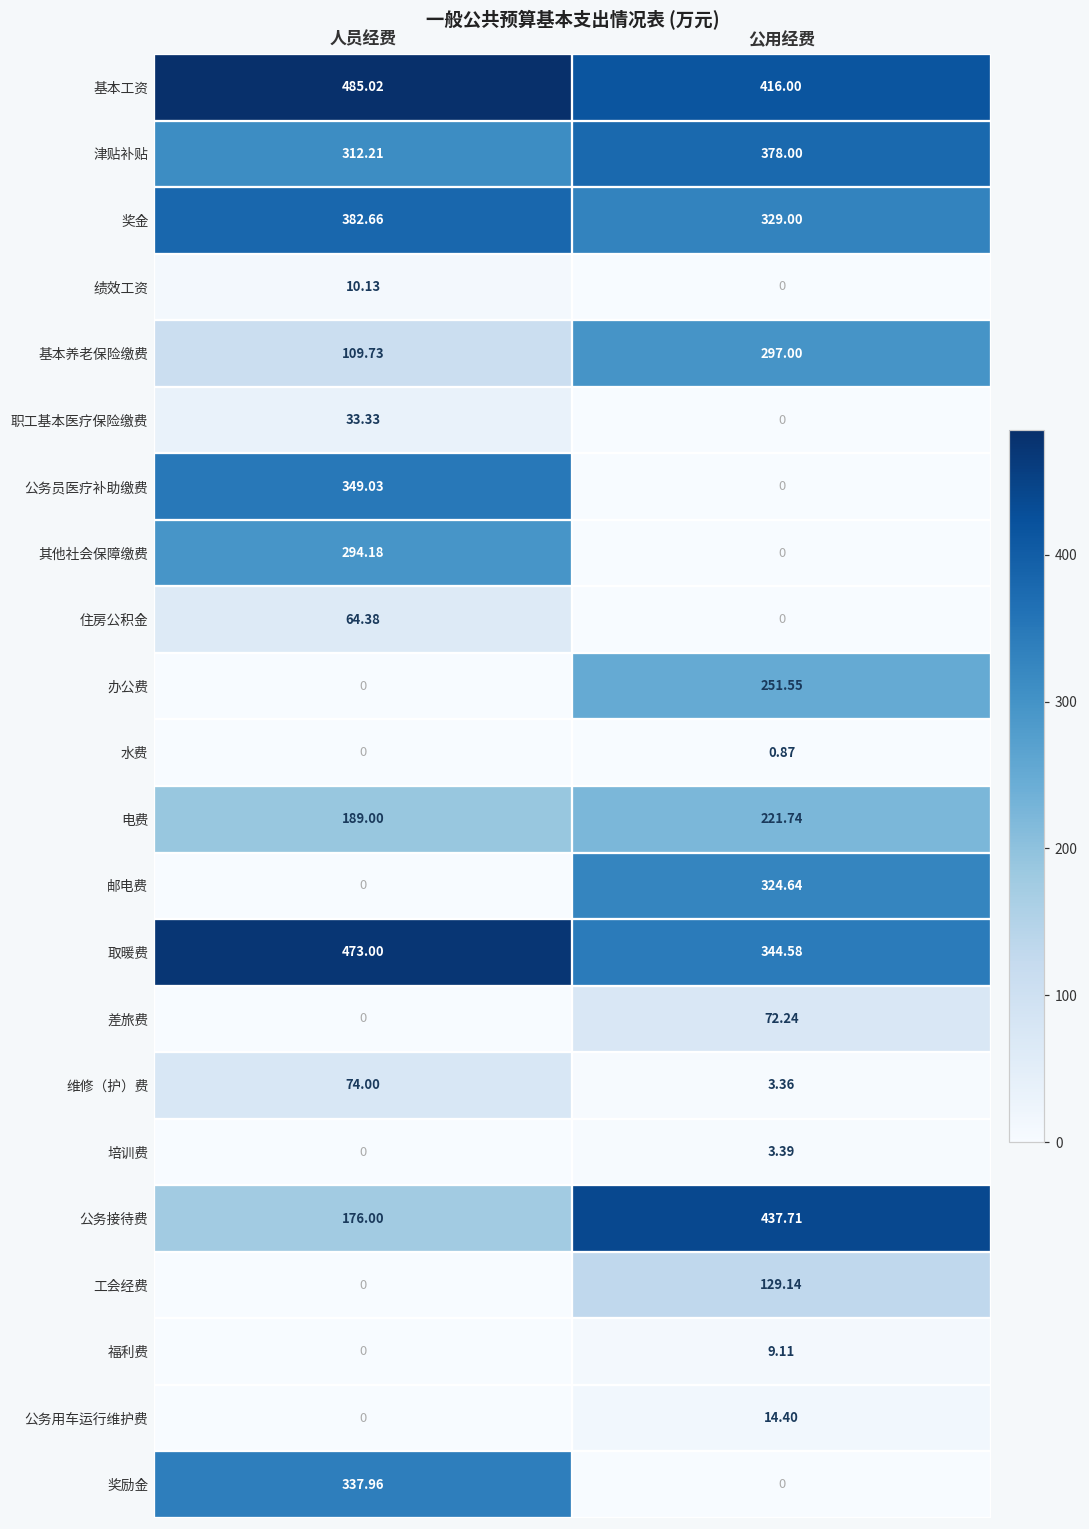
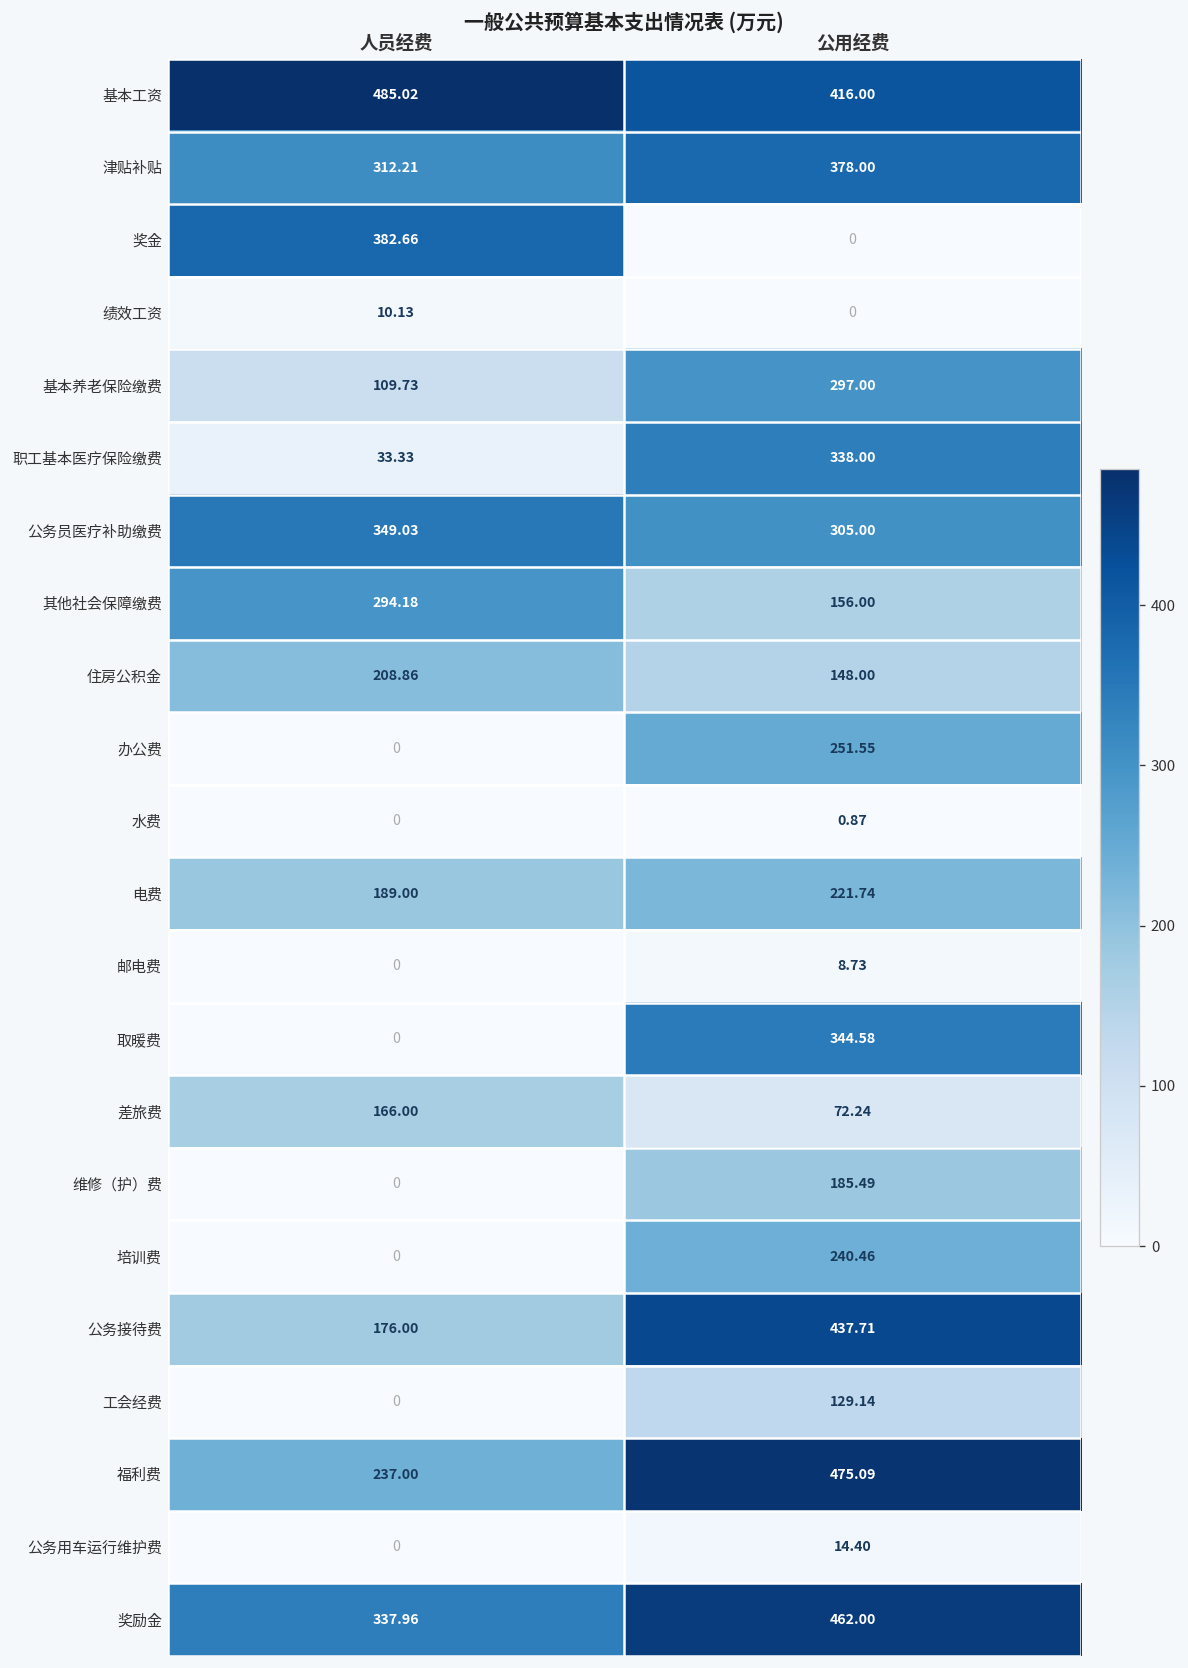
  {
    "基本工资": {
      "人员经费": 485.02,
      "公用经费": 416.00
    },
    "津贴补贴": {
      "人员经费": 312.21,
      "公用经费": 378.00
    },
    "奖金": {
      "人员经费": 382.66,
-     "公用经费": 329.00
+     "公用经费": 0
    },
    "绩效工资": {
      "人员经费": 10.13,
      "公用经费": 0
    },
    "基本养老保险缴费": {
      "人员经费": 109.73,
      "公用经费": 297.00
    },
    "职工基本医疗保险缴费": {
      "人员经费": 33.33,
-     "公用经费": 0
+     "公用经费": 338.00
    },
    "公务员医疗补助缴费": {
      "人员经费": 349.03,
-     "公用经费": 0
+     "公用经费": 305.00
    },
    "其他社会保障缴费": {
      "人员经费": 294.18,
-     "公用经费": 0
+     "公用经费": 156.00
    },
    "住房公积金": {
-     "人员经费": 64.38,
-     "公用经费": 0
+     "人员经费": 208.86,
+     "公用经费": 148.00
    },
    "办公费": {
      "人员经费": 0,
      "公用经费": 251.55
    },
    "水费": {
      "人员经费": 0,
      "公用经费": 0.87
    },
    "电费": {
      "人员经费": 189.00,
      "公用经费": 221.74
    },
    "邮电费": {
      "人员经费": 0,
-     "公用经费": 324.64
+     "公用经费": 8.73
    },
    "取暖费": {
-     "人员经费": 473.00,
+     "人员经费": 0,
      "公用经费": 344.58
    },
    "差旅费": {
-     "人员经费": 0,
+     "人员经费": 166.00,
      "公用经费": 72.24
    },
    "维修（护）费": {
-     "人员经费": 74.00,
-     "公用经费": 3.36
+     "人员经费": 0,
+     "公用经费": 185.49
    },
    "培训费": {
      "人员经费": 0,
-     "公用经费": 3.39
+     "公用经费": 240.46
    },
    "公务接待费": {
      "人员经费": 176.00,
      "公用经费": 437.71
    },
    "工会经费": {
      "人员经费": 0,
      "公用经费": 129.14
    },
    "福利费": {
-     "人员经费": 0,
-     "公用经费": 9.11
+     "人员经费": 237.00,
+     "公用经费": 475.09
    },
    "公务用车运行维护费": {
      "人员经费": 0,
      "公用经费": 14.40
    },
    "奖励金": {
      "人员经费": 337.96,
-     "公用经费": 0
+     "公用经费": 462.00
    }
  }
